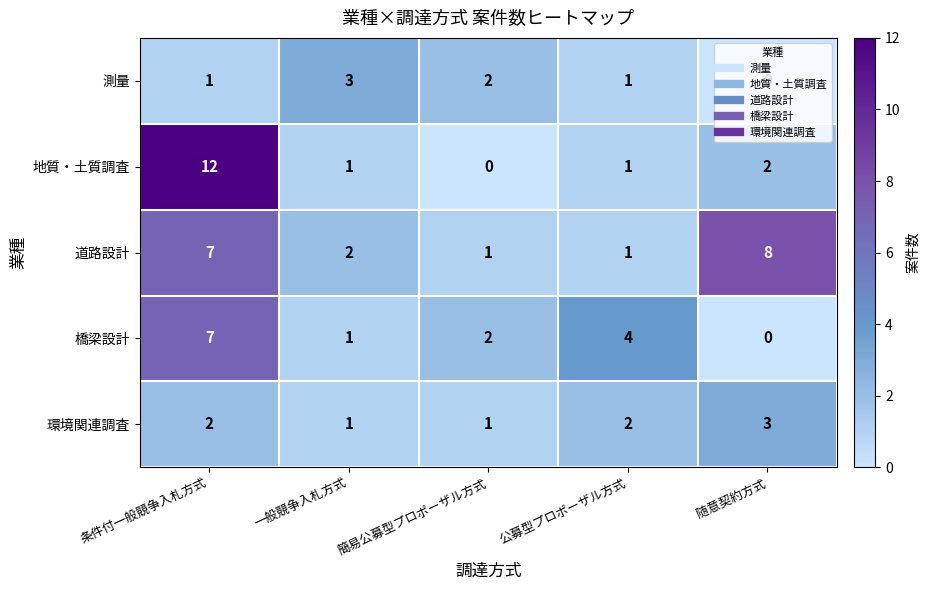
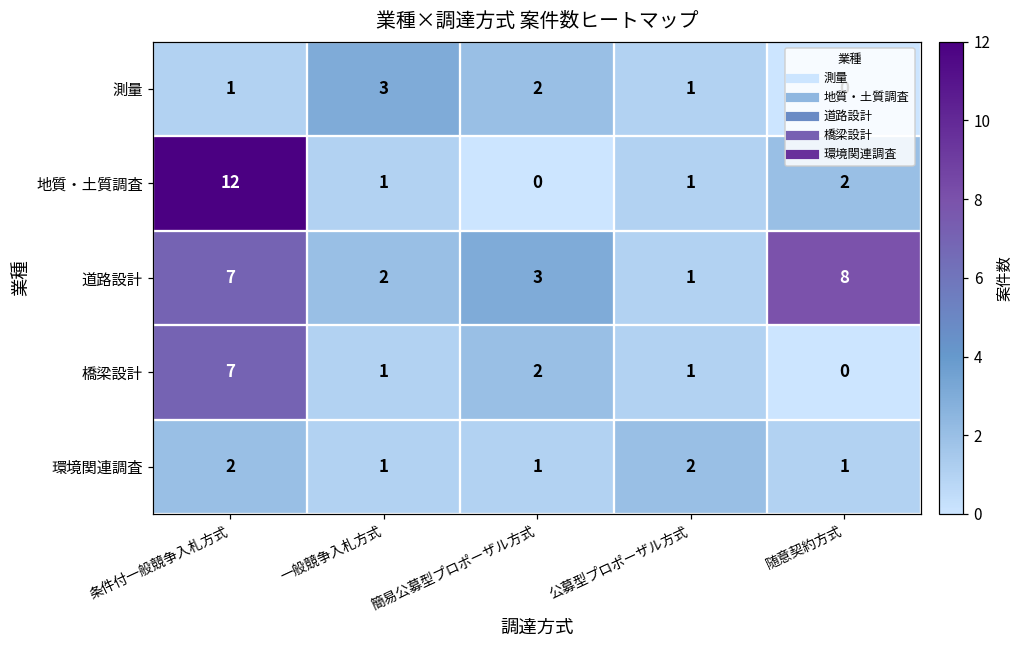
  {
    "測量": {
      "条件付一般競争入札方式": 1,
      "一般競争入札方式": 3,
      "簡易公募型プロポーザル方式": 2,
      "公募型プロポーザル方式": 1
    },
    "地質・土質調査": {
      "条件付一般競争入札方式": 12,
      "一般競争入札方式": 1,
      "簡易公募型プロポーザル方式": 0,
      "公募型プロポーザル方式": 1,
      "随意契約方式": 2
    },
    "道路設計": {
      "条件付一般競争入札方式": 7,
      "一般競争入札方式": 2,
-     "簡易公募型プロポーザル方式": 1,
+     "簡易公募型プロポーザル方式": 3,
      "公募型プロポーザル方式": 1,
      "随意契約方式": 8
    },
    "橋梁設計": {
      "条件付一般競争入札方式": 7,
      "一般競争入札方式": 1,
      "簡易公募型プロポーザル方式": 2,
-     "公募型プロポーザル方式": 4,
+     "公募型プロポーザル方式": 1,
      "随意契約方式": 0
    },
    "環境関連調査": {
      "条件付一般競争入札方式": 2,
      "一般競争入札方式": 1,
      "簡易公募型プロポーザル方式": 1,
      "公募型プロポーザル方式": 2,
-     "随意契約方式": 3
+     "随意契約方式": 1
    }
  }
